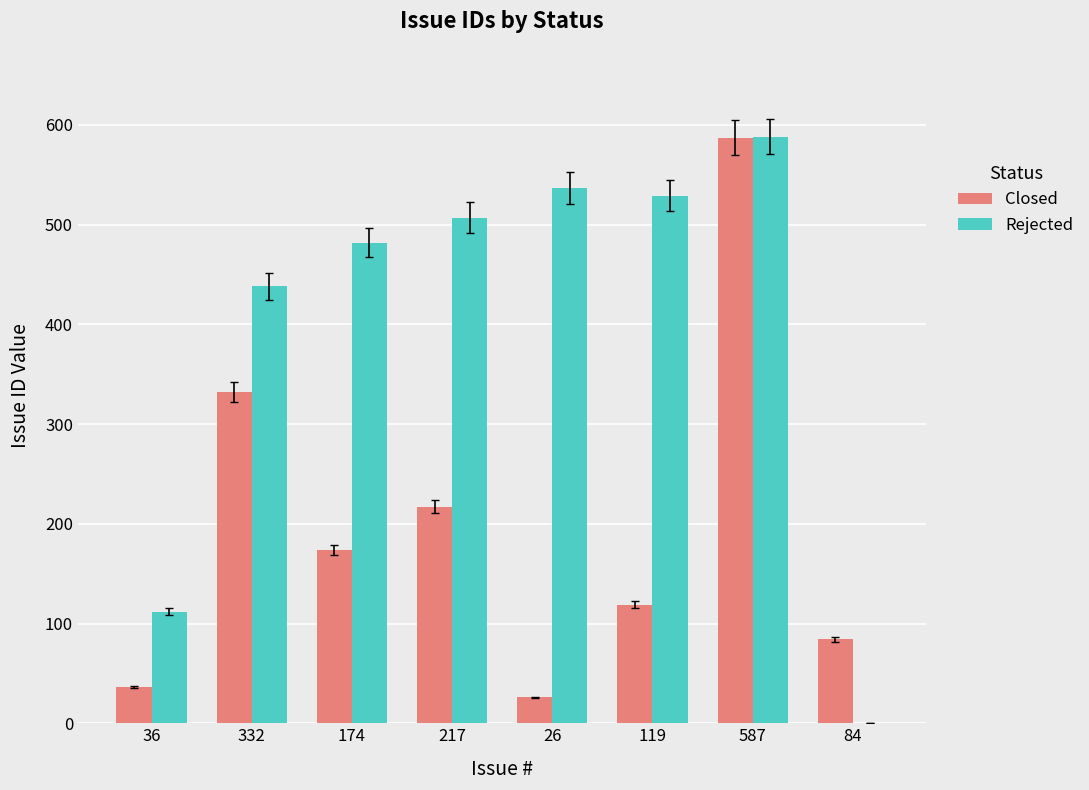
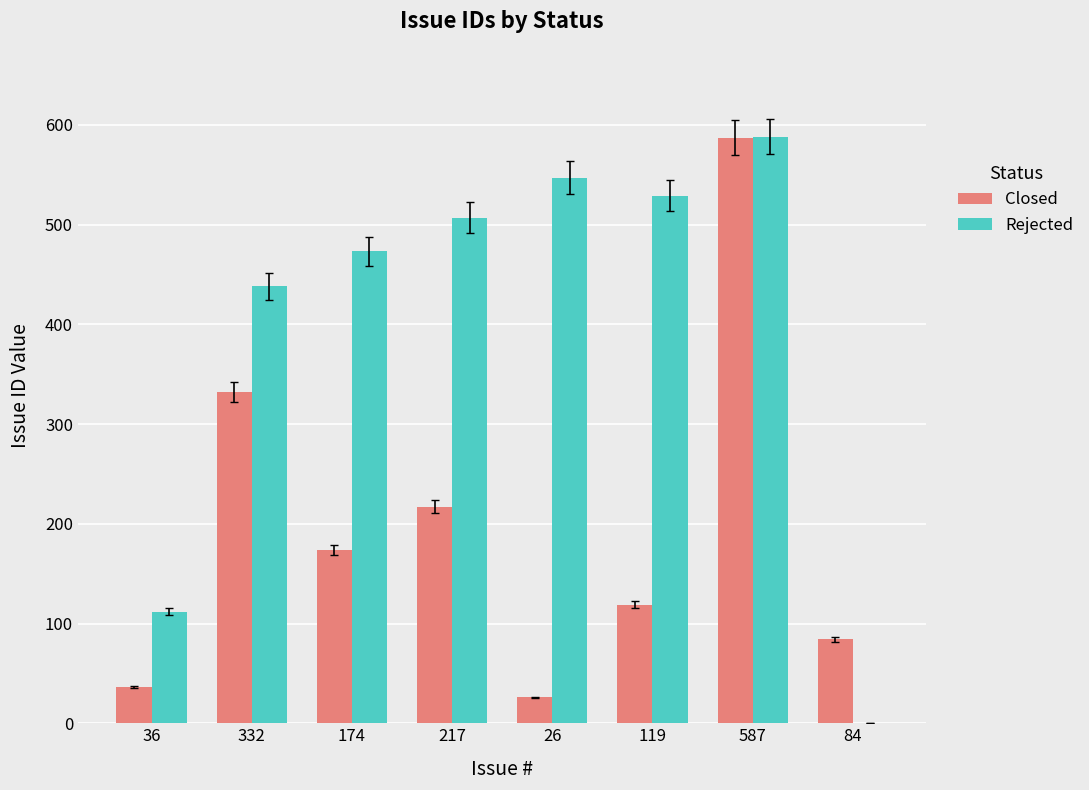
  {
    "Closed": {
      "36": 40,
      "332": 330,
      "174": 170,
      "217": 220,
      "26": 30,
      "119": 120,
      "587": 590,
      "84": 80
    },
    "Rejected": {
      "36": 110,
      "332": 440,
-     "174": 480,
+     "174": 470,
      "217": 510,
-     "26": 540,
+     "26": 550,
      "119": 530,
      "587": 590,
      "84": 0
    }
  }
